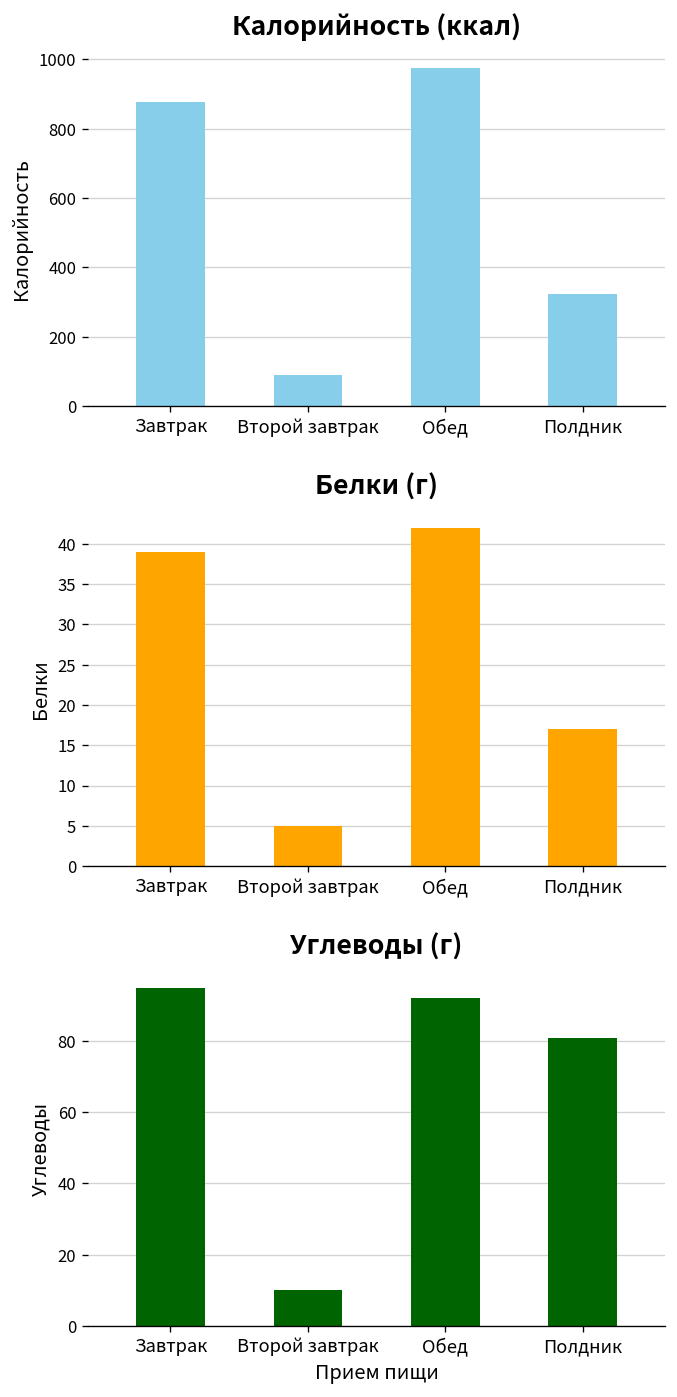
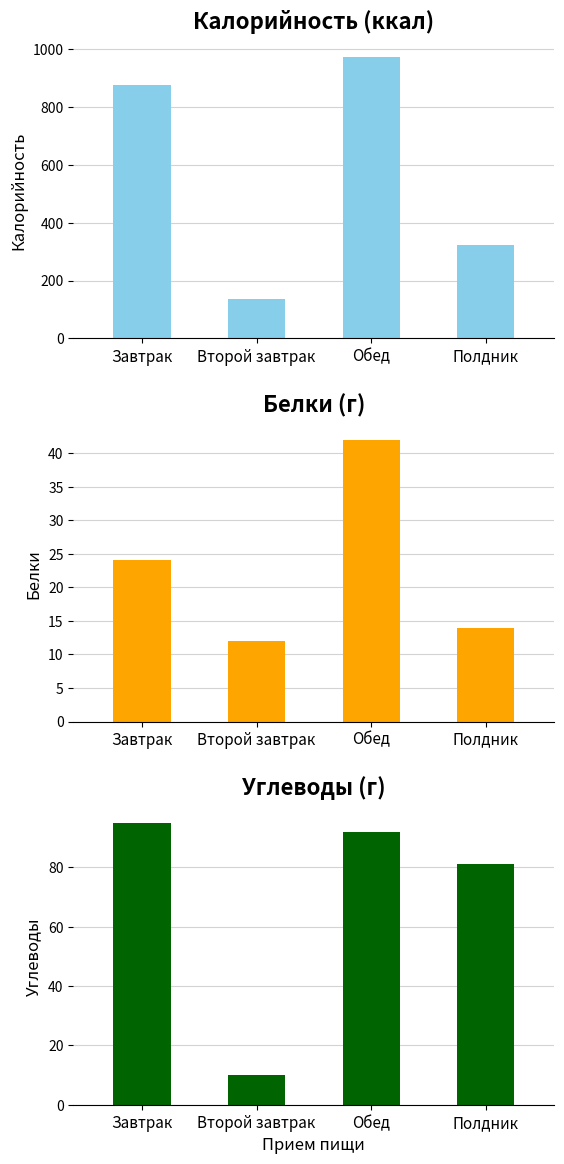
  {
    "Калорийность (ккал)": {
      "Завтрак": 880,
-     "Второй завтрак": 90,
+     "Второй завтрак": 140,
      "Обед": 980,
      "Полдник": 320
    },
    "Белки (г)": {
-     "Завтрак": 39,
-     "Второй завтрак": 5,
+     "Завтрак": 24,
+     "Второй завтрак": 12,
      "Обед": 42,
-     "Полдник": 17
+     "Полдник": 14
    },
    "Углеводы (г)": {
      "Завтрак": 95,
      "Второй завтрак": 10,
      "Обед": 92,
      "Полдник": 81
    }
  }
